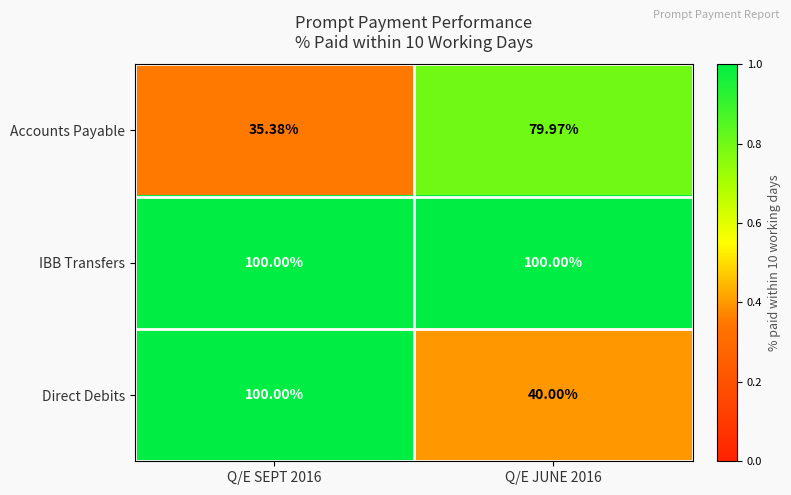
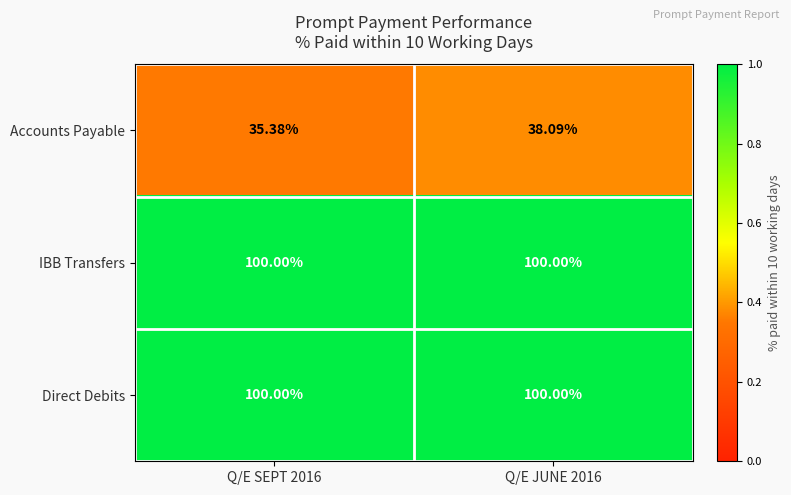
  {
    "Accounts Payable": {
      "Q/E SEPT 2016": "35.38%",
-     "Q/E JUNE 2016": "79.97%"
+     "Q/E JUNE 2016": "38.09%"
    },
    "IBB Transfers": {
      "Q/E SEPT 2016": "100.00%",
      "Q/E JUNE 2016": "100.00%"
    },
    "Direct Debits": {
      "Q/E SEPT 2016": "100.00%",
-     "Q/E JUNE 2016": "40.00%"
+     "Q/E JUNE 2016": "100.00%"
    }
  }
